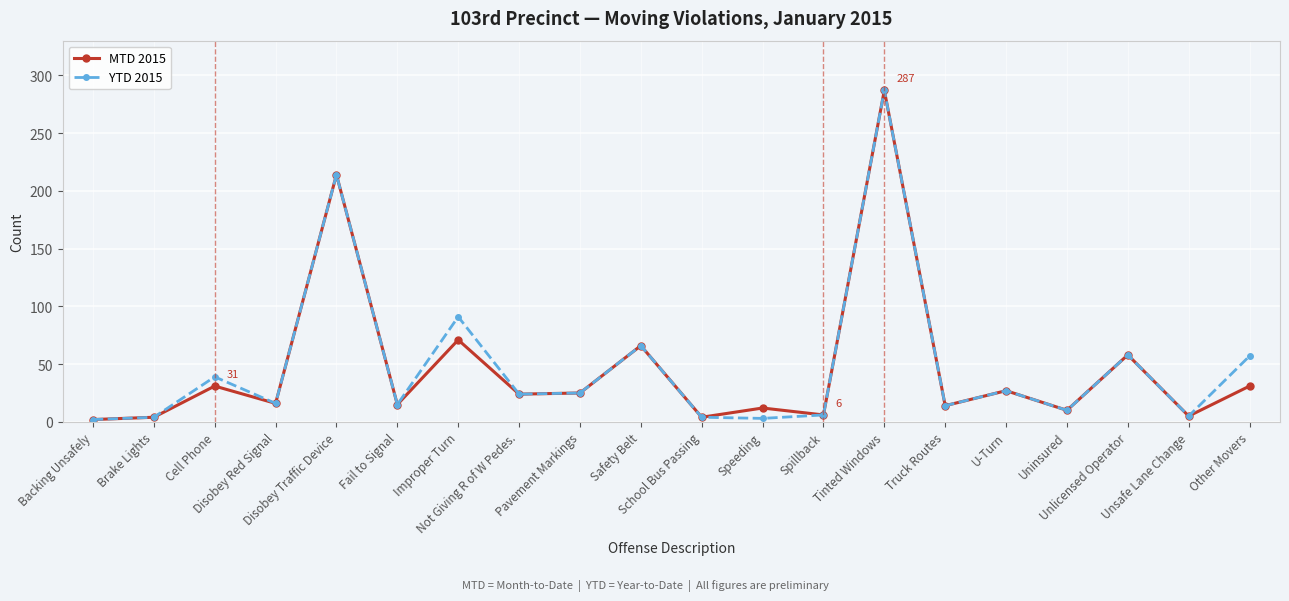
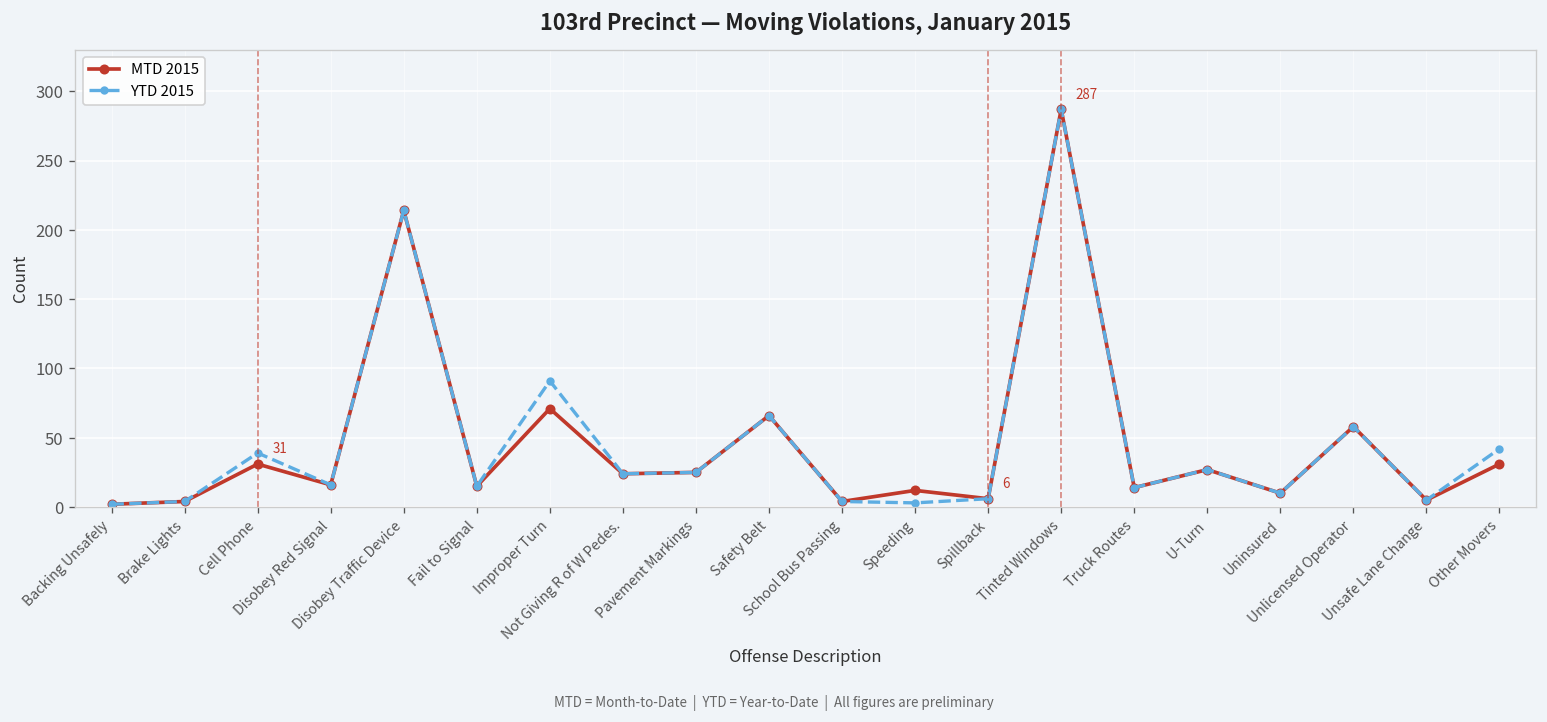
  {
    "MTD 2015": {
      "Cell Phone": 31
    },
    "YTD 2015": {
      "Improper Turn": 91,
      "Speeding": 3,
-     "Other Movers": 57
+     "Other Movers": 42
    }
  }
